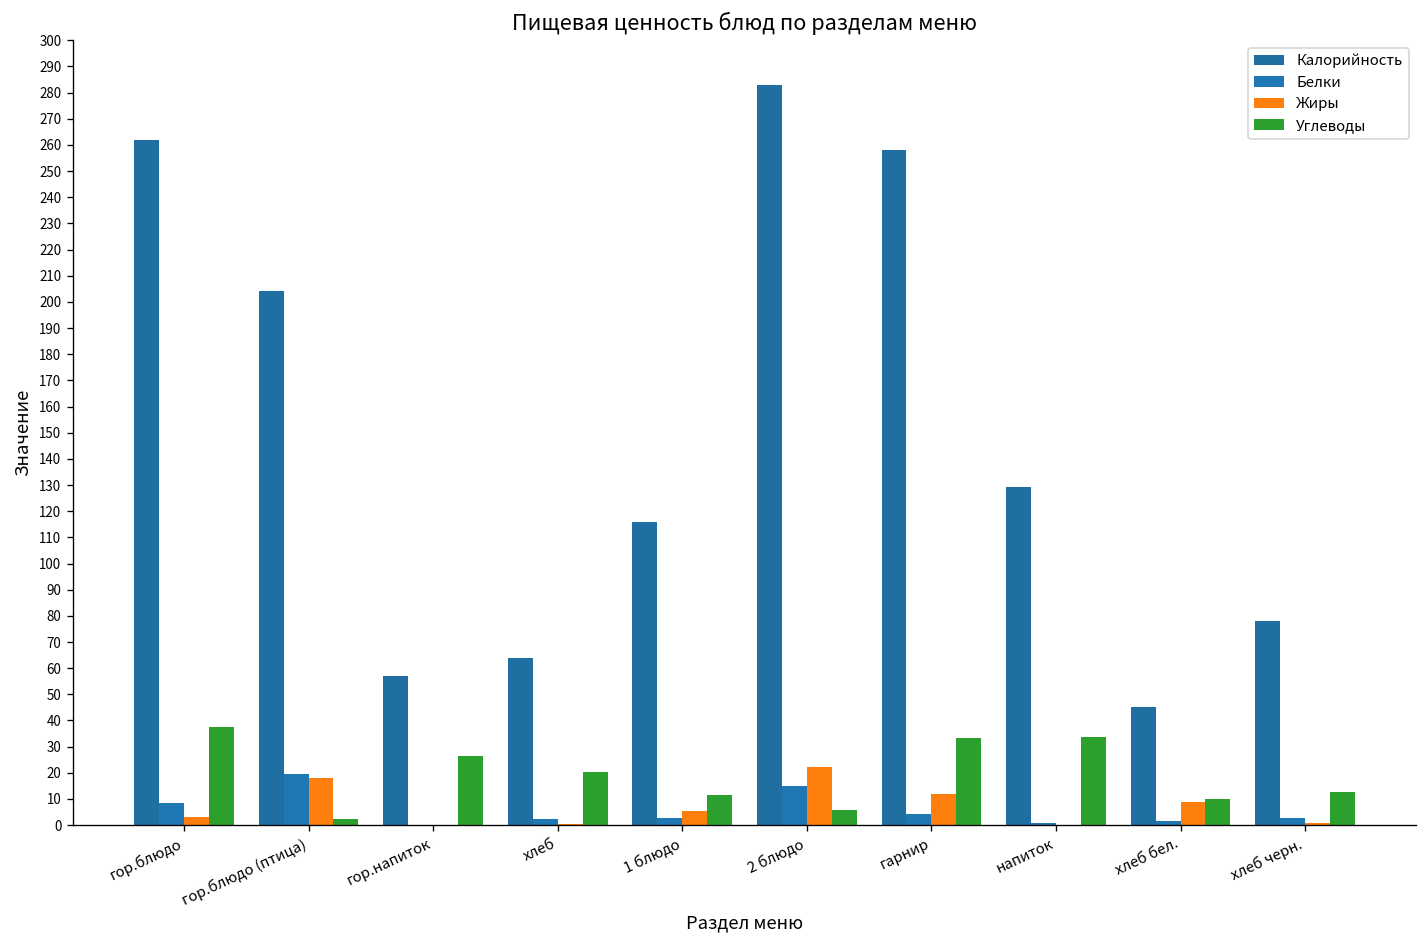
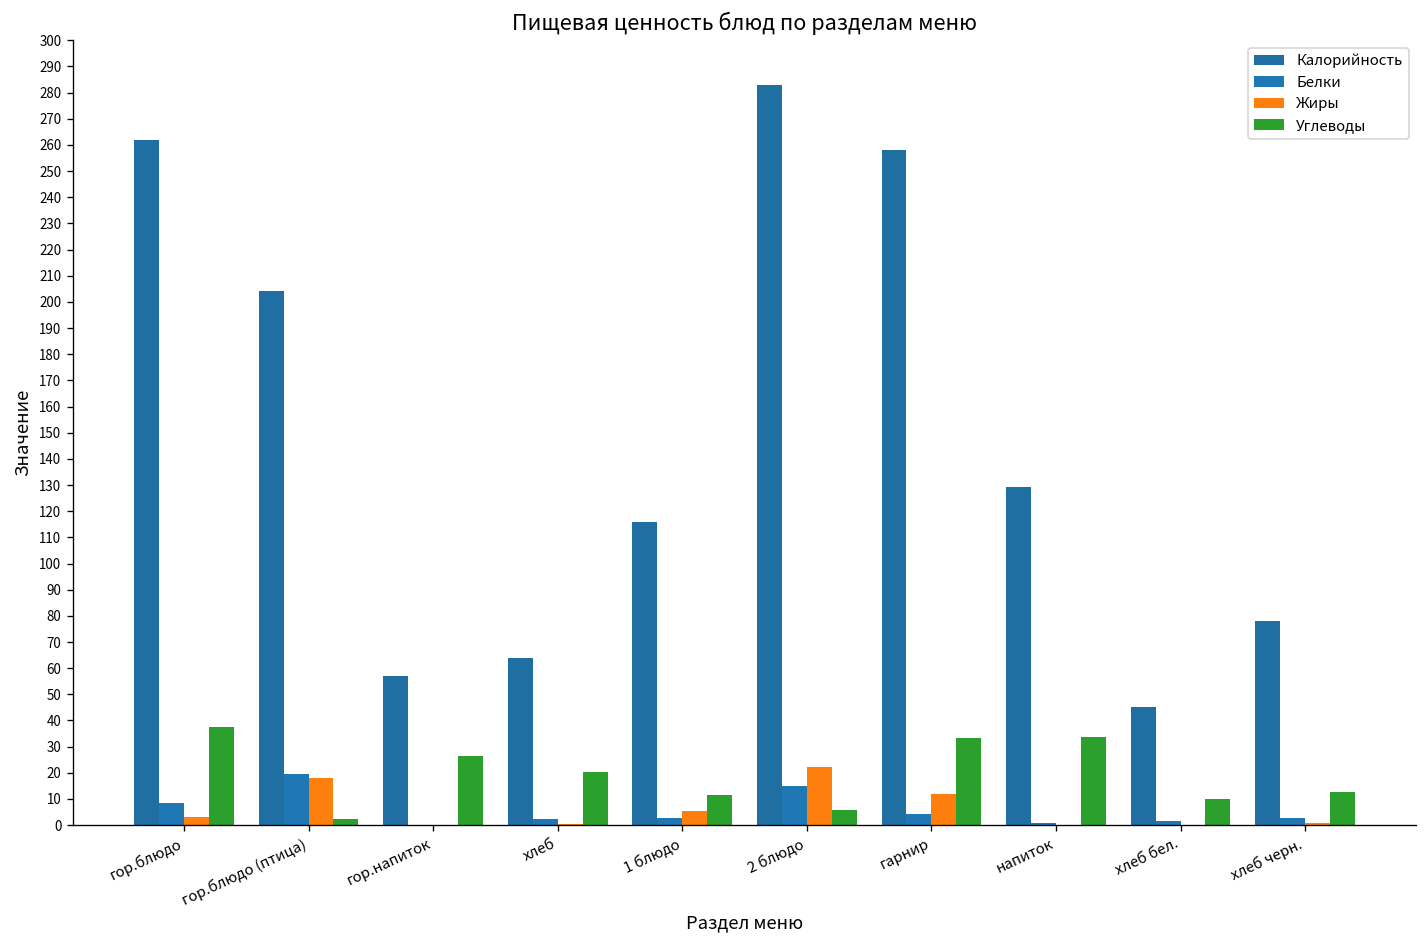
  {
    "Жиры": {
      "гор.блюдо": 3,
      "гор.блюдо (птица)": 18,
      "гор.напиток": 0,
      "1 блюдо": 6,
      "2 блюдо": 22,
      "гарнир": 12,
      "напиток": 0,
-     "хлеб бел.": 9
+     "хлеб бел.": 0
    },
    "Углеводы": {
      "гор.блюдо": 37,
      "гор.блюдо (птица)": 2,
      "гор.напиток": 26,
      "хлеб": 20,
      "1 блюдо": 12,
      "2 блюдо": 6,
      "гарнир": 33,
      "напиток": 34,
      "хлеб бел.": 10,
      "хлеб черн.": 13
    }
  }
